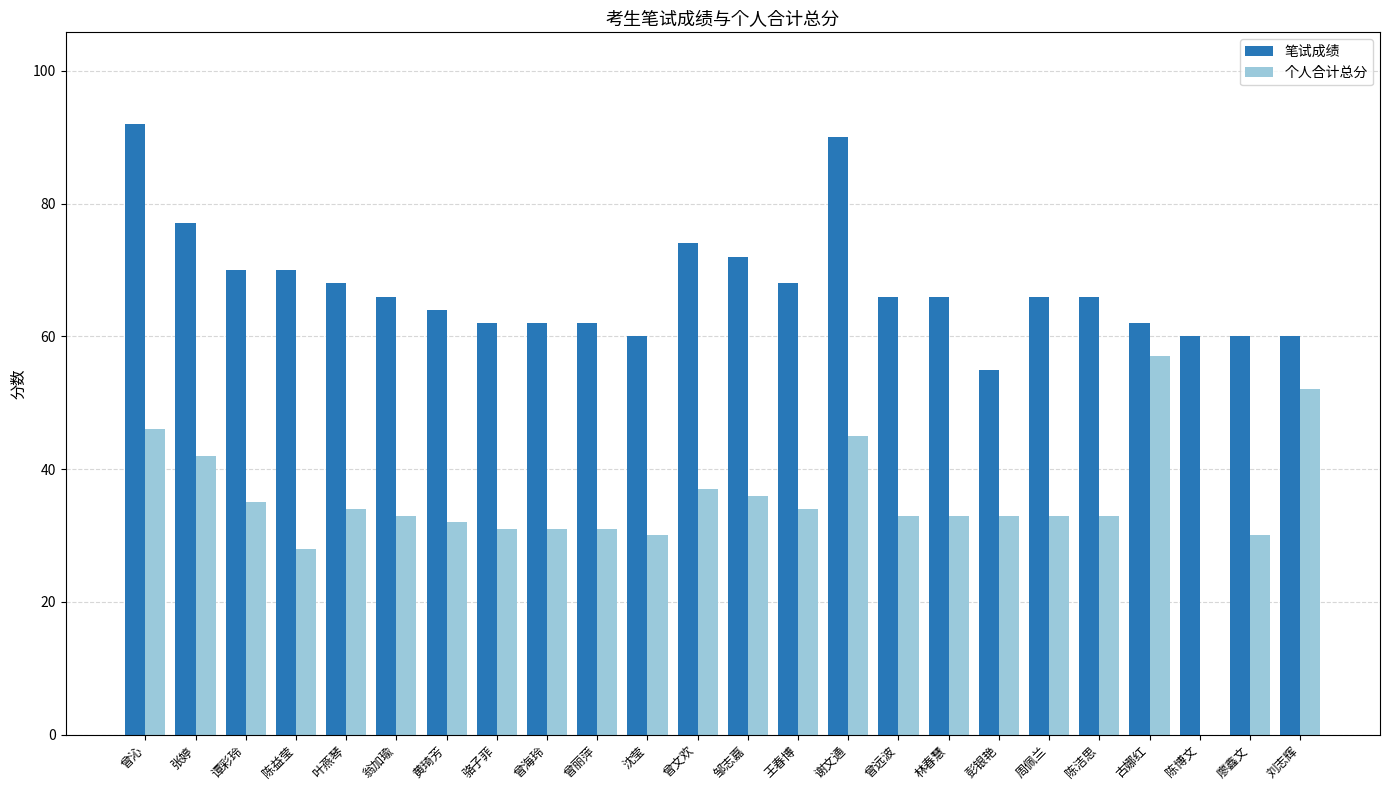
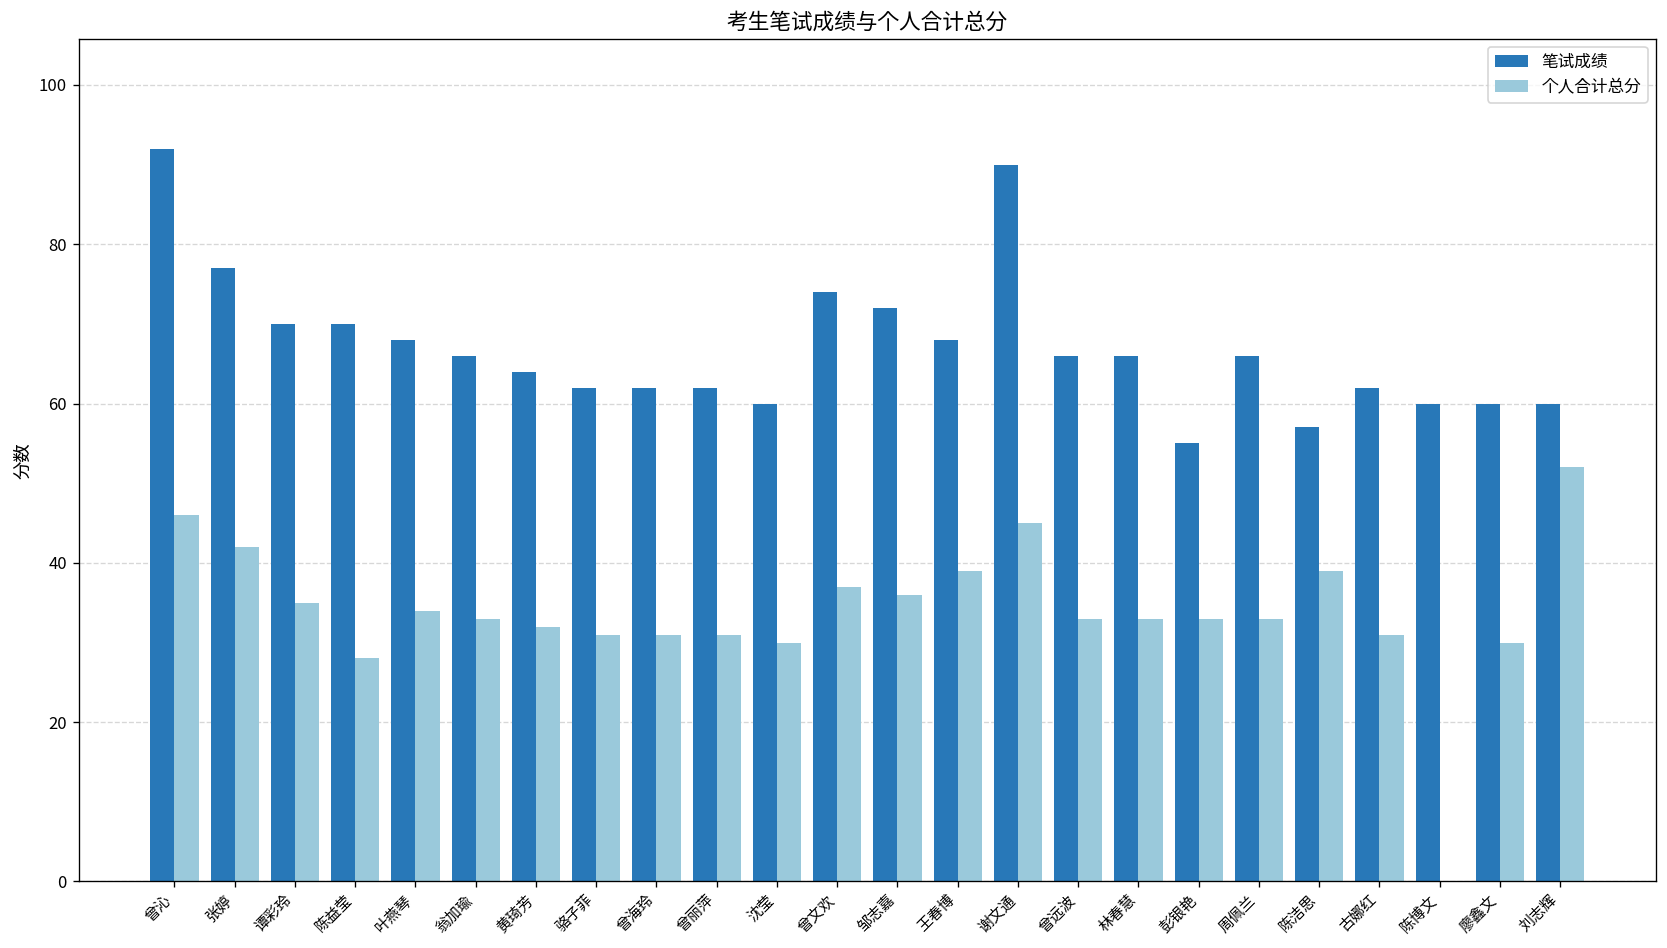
  {
    "笔试成绩": {
      "曾沁": 92,
      "张婷": 77,
      "谭彩玲": 70,
      "陈益莹": 70,
      "叶燕琴": 68,
      "翁加瑜": 66,
      "黄琦芳": 64,
      "骆子菲": 62,
      "曾海玲": 62,
      "曾丽萍": 62,
      "沈莹": 60,
      "曾文欢": 74,
      "邹志嘉": 72,
      "王春博": 68,
      "谢文通": 90,
      "曾远波": 66,
      "林春慧": 66,
      "彭银艳": 55,
      "周佩兰": 66,
-     "陈洁思": 66,
+     "陈洁思": 57,
      "古娜红": 62,
      "陈博文": 60,
      "廖鑫文": 60,
      "刘志辉": 60
    },
    "个人合计总分": {
      "曾沁": 46,
      "张婷": 42,
      "谭彩玲": 35,
      "陈益莹": 28,
      "叶燕琴": 34,
      "翁加瑜": 33,
      "黄琦芳": 32,
      "骆子菲": 31,
      "曾海玲": 31,
      "曾丽萍": 31,
      "沈莹": 30,
      "曾文欢": 37,
      "邹志嘉": 36,
-     "王春博": 34,
+     "王春博": 39,
      "谢文通": 45,
      "曾远波": 33,
      "林春慧": 33,
      "彭银艳": 33,
      "周佩兰": 33,
-     "陈洁思": 33,
-     "古娜红": 57,
+     "陈洁思": 39,
+     "古娜红": 31,
      "陈博文": 0,
      "廖鑫文": 30,
      "刘志辉": 52
    }
  }
